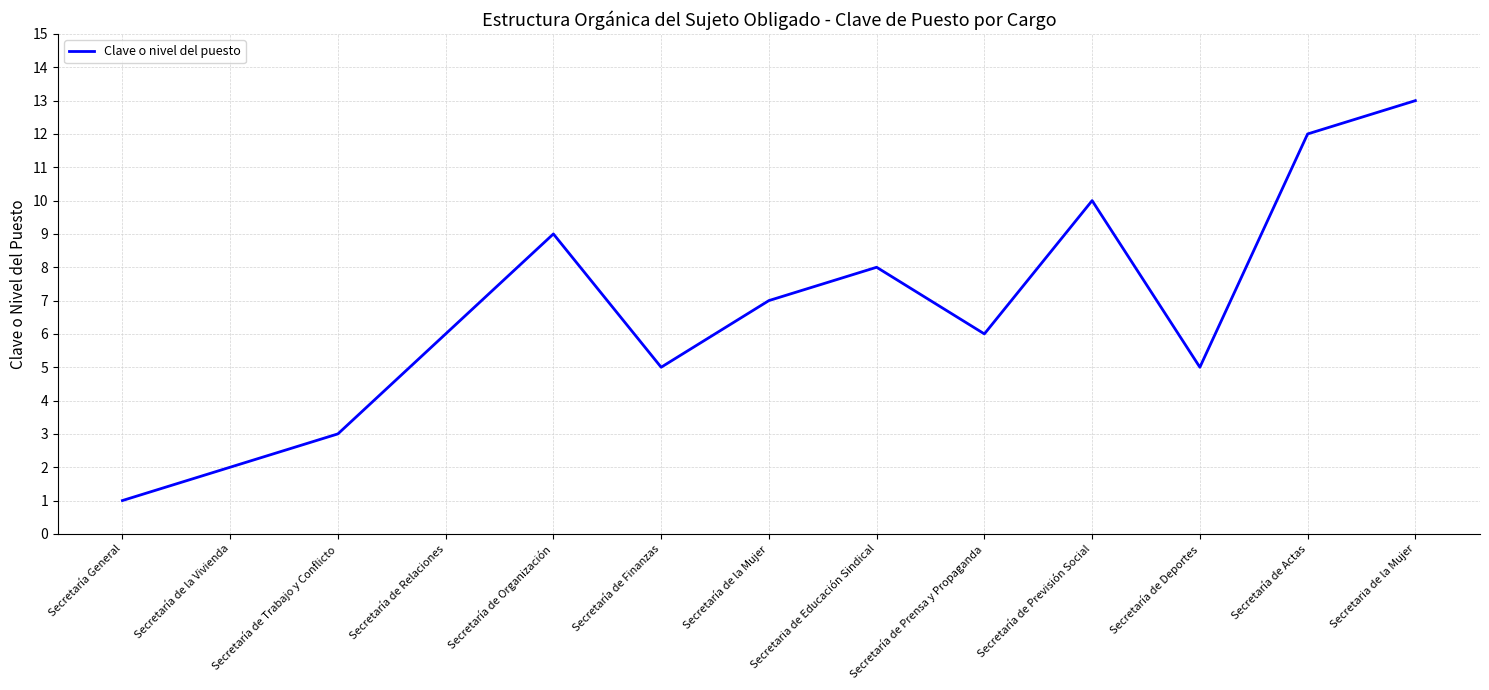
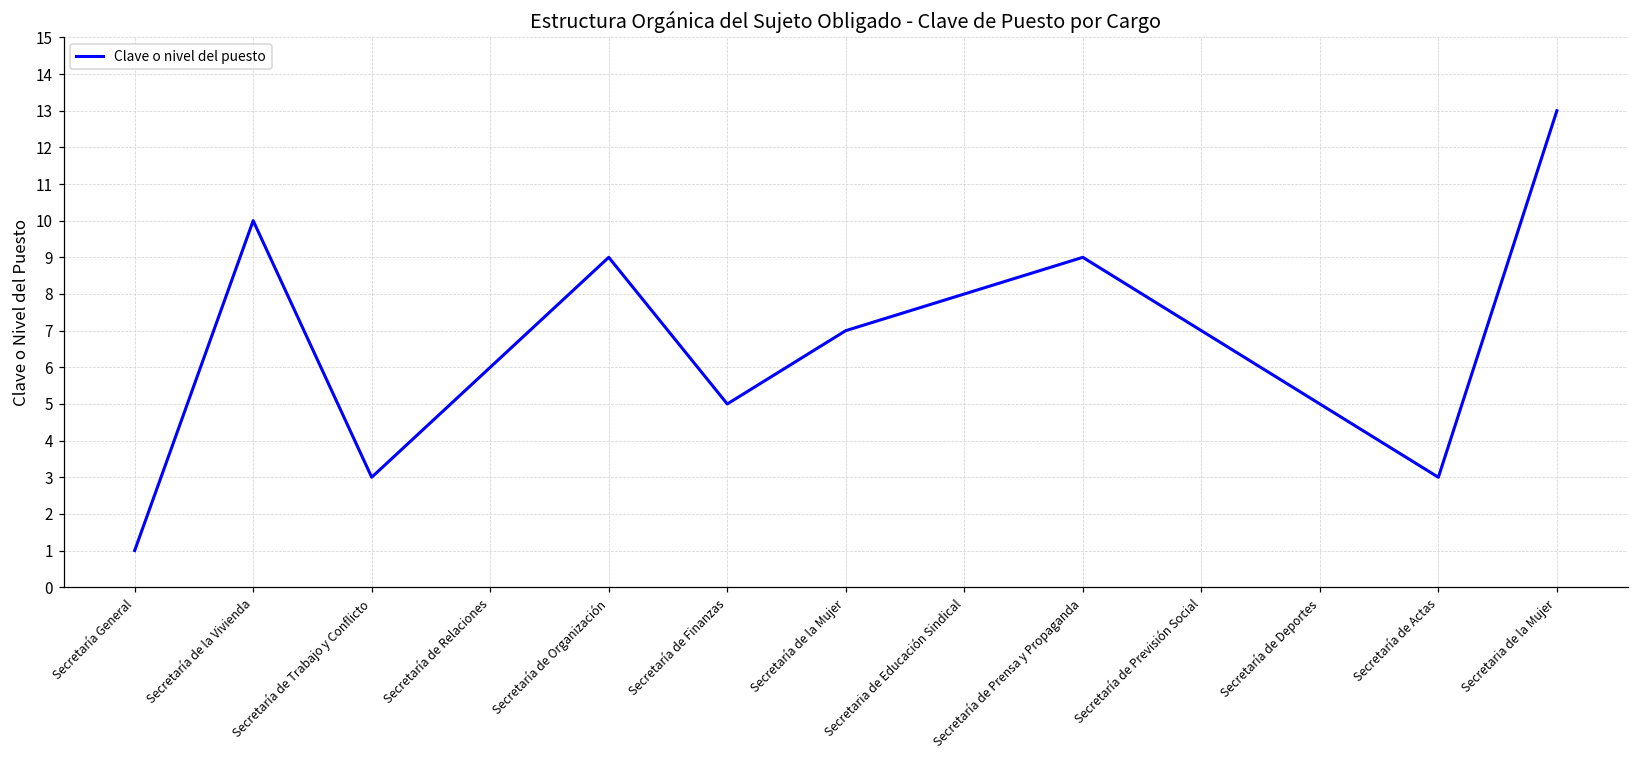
  {
    "Secretaría General": 1,
-   "Secretaría de la Vivienda": 2,
+   "Secretaría de la Vivienda": 10,
    "Secretaría de Trabajo y Conflicto": 3,
    "Secretaría de Relaciones": 6,
    "Secretaría de Organización": 9,
    "Secretaría de Finanzas": 5,
    "Secretaría de la Mujer": 7,
    "Secretaria de Educación Sindical": 8,
-   "Secretaría de Prensa y Propaganda": 6,
-   "Secretaría de Previsión Social": 10,
+   "Secretaría de Prensa y Propaganda": 9,
+   "Secretaría de Previsión Social": 7,
    "Secretaría de Deportes": 5,
-   "Secretaría de Actas": 12,
+   "Secretaría de Actas": 3,
    "Secretaria de la Mujer": 13
  }
